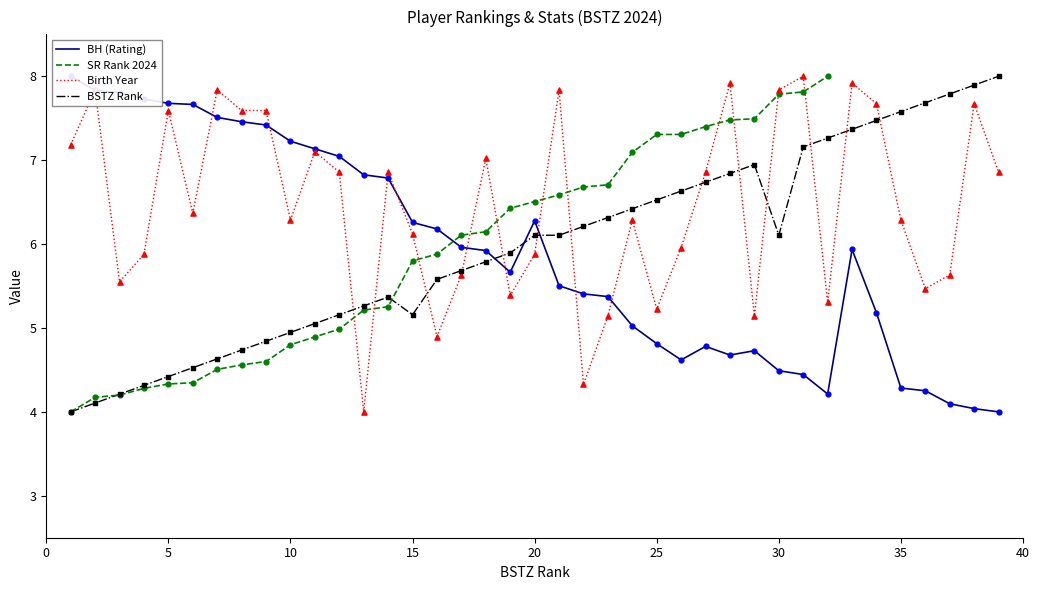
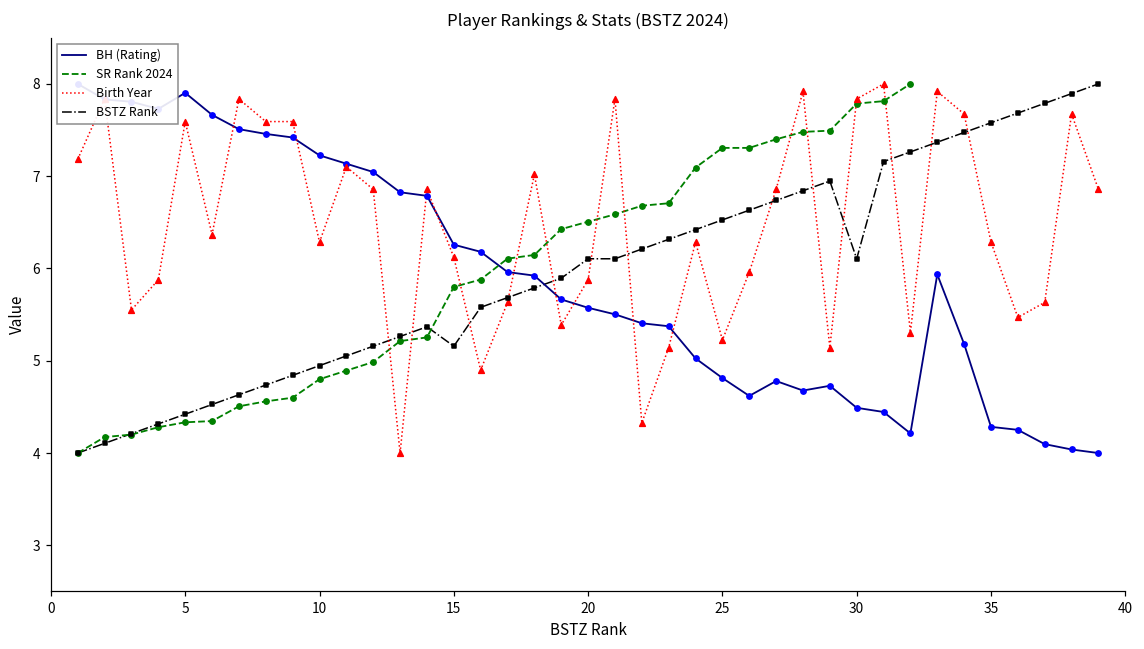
  {
    "BH (Rating)": {
-     "5": 7.7,
+     "5": 7.9,
      "10": 7.2,
      "15": 6.3,
-     "20": 6.3,
+     "20": 5.6,
      "25": 4.8,
      "30": 4.5,
      "35": 4.3
    },
    "SR Rank 2024": {
      "5": 4.3,
      "10": 4.8,
      "15": 5.8,
      "20": 6.5,
      "25": 7.3,
      "30": 7.8
    },
    "Birth Year": {
      "5": 7.6,
      "10": 6.3,
      "15": 6.1,
      "20": 5.9,
      "25": 5.2,
      "30": 7.8,
      "35": 6.3
    },
    "BSTZ Rank": {
      "5": 4.4,
      "10": 4.9,
      "15": 5.2,
      "20": 6.1,
      "25": 6.5,
      "30": 6.1,
      "35": 7.6
    }
  }
